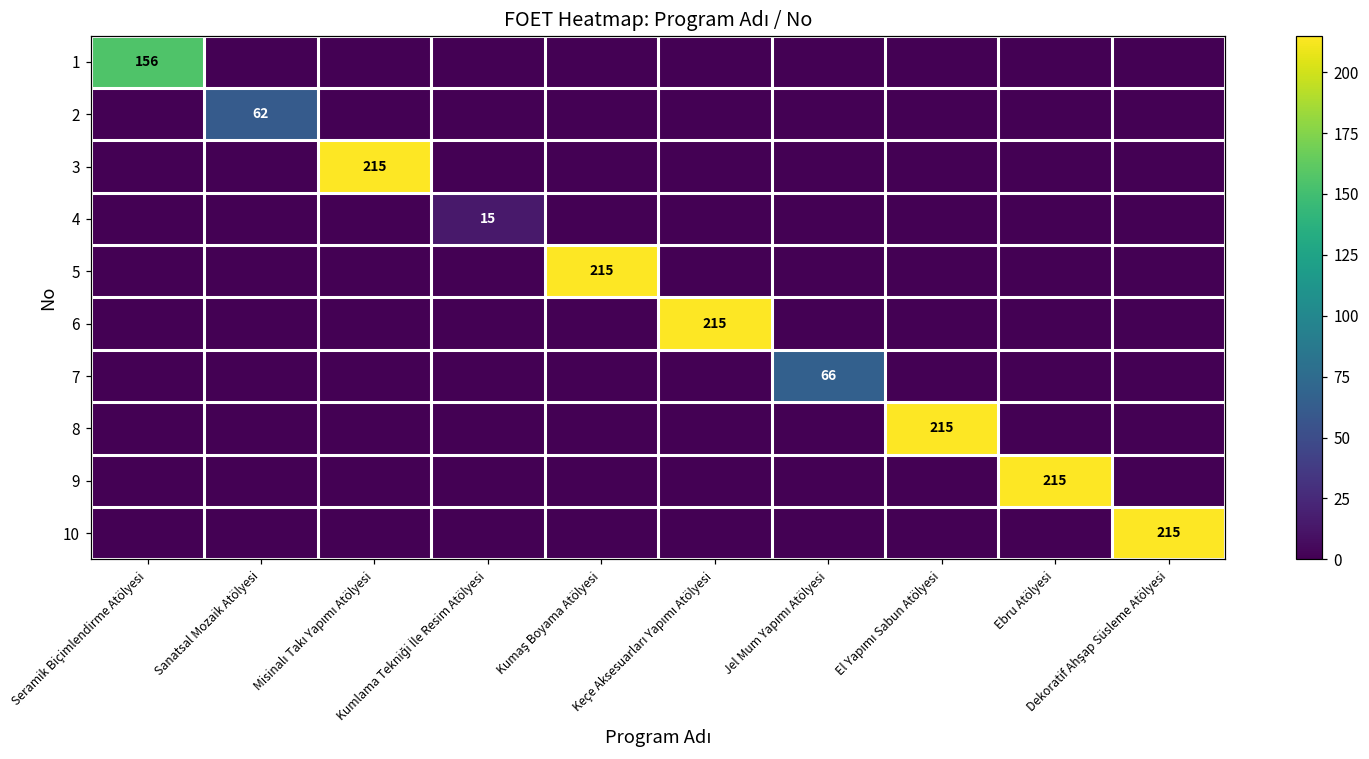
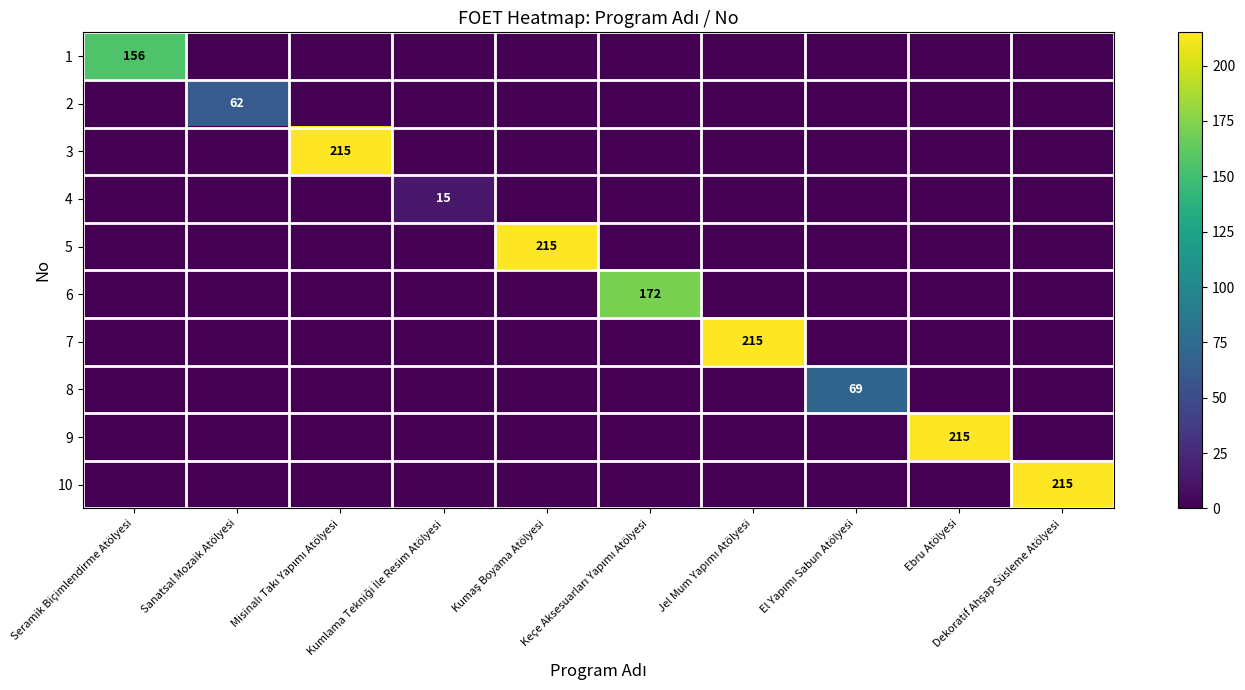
  {
    "1": {
      "Seramik Biçimlendirme Atölyesi": 156
    },
    "2": {
      "Sanatsal Mozaik Atölyesi": 62
    },
    "3": {
      "Misinalı Takı Yapımı Atölyesi": 215
    },
    "4": {
      "Kumlama Tekniği İle Resim Atölyesi": 15
    },
    "5": {
      "Kumaş Boyama Atölyesi": 215
    },
    "6": {
-     "Keçe Aksesuarları Yapımı Atölyesi": 215
+     "Keçe Aksesuarları Yapımı Atölyesi": 172
    },
    "7": {
-     "Jel Mum Yapımı Atölyesi": 66
+     "Jel Mum Yapımı Atölyesi": 215
    },
    "8": {
-     "El Yapımı Sabun Atölyesi": 215
+     "El Yapımı Sabun Atölyesi": 69
    },
    "9": {
      "Ebru Atölyesi": 215
    },
    "10": {
      "Dekoratif Ahşap Süsleme Atölyesi": 215
    }
  }
